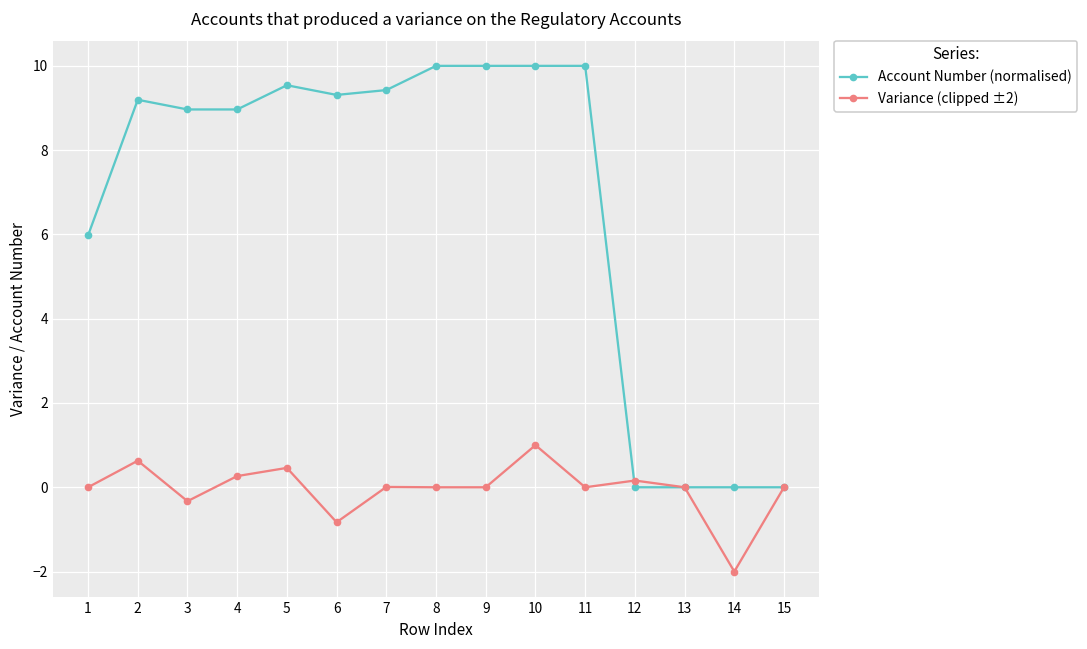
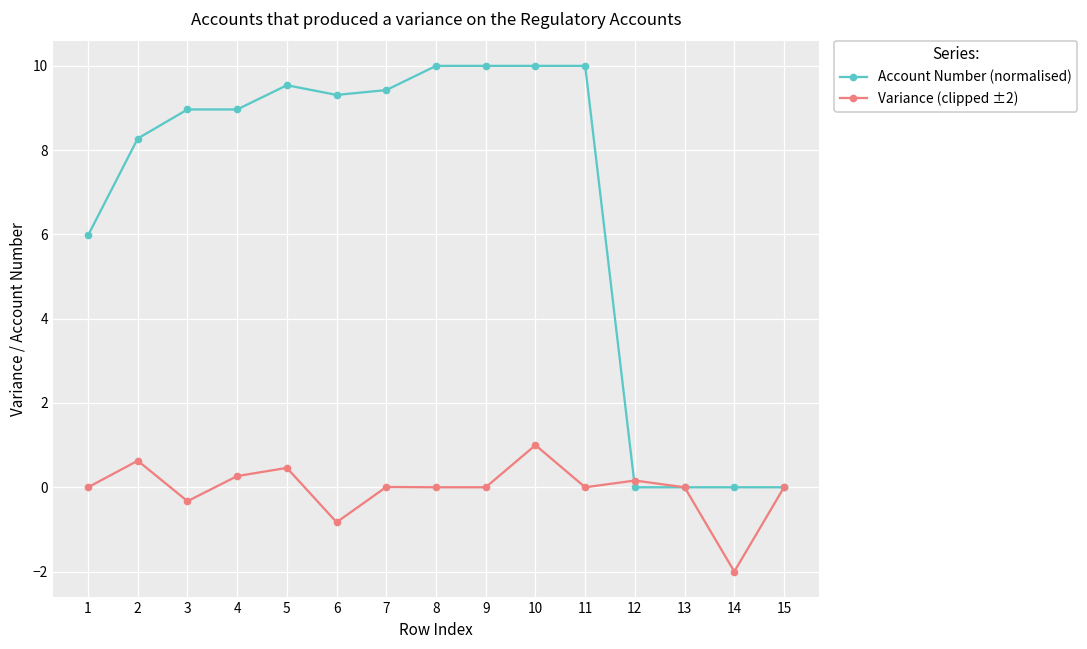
  {
    "Account Number (normalised)": {
      "1": 6.0,
-     "2": 9.2,
+     "2": 8.3,
      "3": 9.0,
      "4": 9.0,
      "5": 9.5,
      "6": 9.3,
      "7": 9.4,
      "8": 10.0,
      "9": 10.0,
      "10": 10.0,
      "11": 10.0,
      "12": 0.0,
      "14": 0.0
    },
    "Variance (clipped ±2)": {
      "1": 0.0,
      "2": 0.6,
      "3": -0.3,
      "4": 0.3,
      "5": 0.5,
      "6": -0.8,
      "7": 0.0,
      "8": 0.0,
      "9": 0.0,
      "10": 1.0,
      "11": 0.0,
      "12": 0.2,
      "14": -2.0
    }
  }
